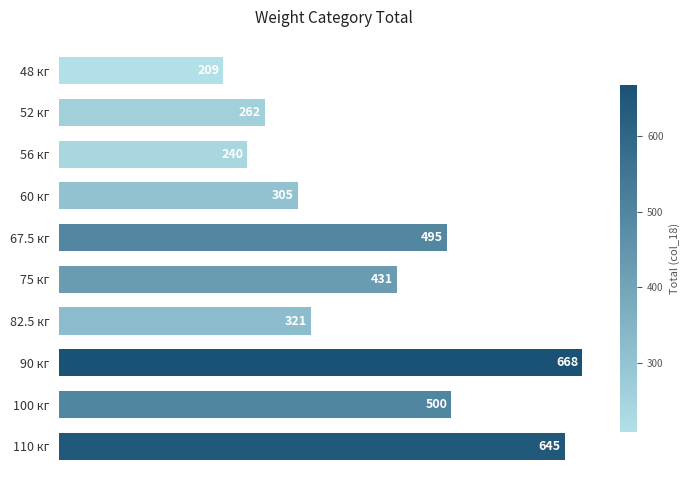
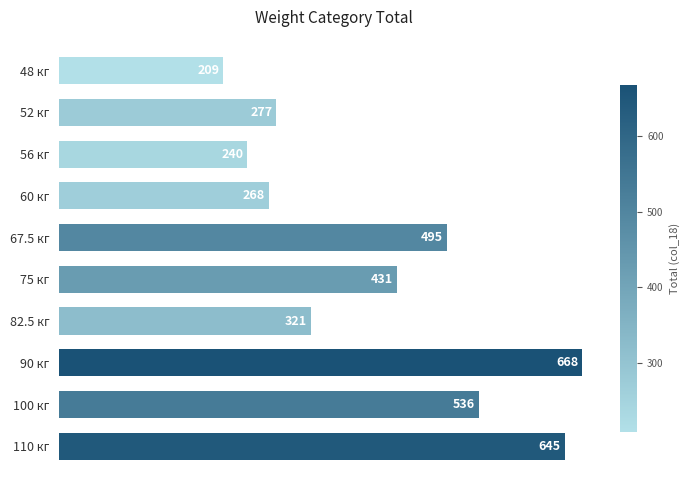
  {
    "48 кг": 209,
-   "52 кг": 262,
+   "52 кг": 277,
    "56 кг": 240,
-   "60 кг": 305,
+   "60 кг": 268,
    "67.5 кг": 495,
    "75 кг": 431,
    "82.5 кг": 321,
    "90 кг": 668,
-   "100 кг": 500,
+   "100 кг": 536,
    "110 кг": 645
  }
